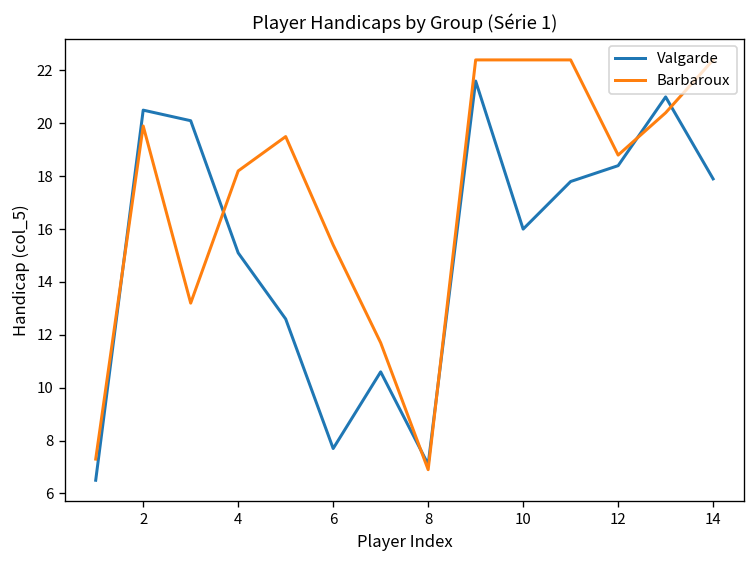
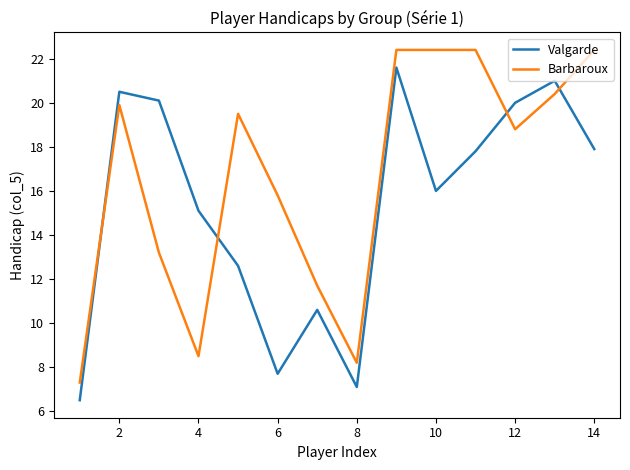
  {
    "Valgarde": {
      "2": 20.5,
      "4": 15.1,
      "6": 7.7,
      "8": 7.1,
      "10": 16.0,
-     "12": 18.4,
+     "12": 20.0,
      "14": 17.9
    },
    "Barbaroux": {
      "2": 19.9,
-     "4": 18.2,
-     "6": 15.4,
-     "8": 6.9,
+     "4": 8.5,
+     "6": 15.8,
+     "8": 8.2,
      "10": 22.4,
      "12": 18.8
    }
  }
